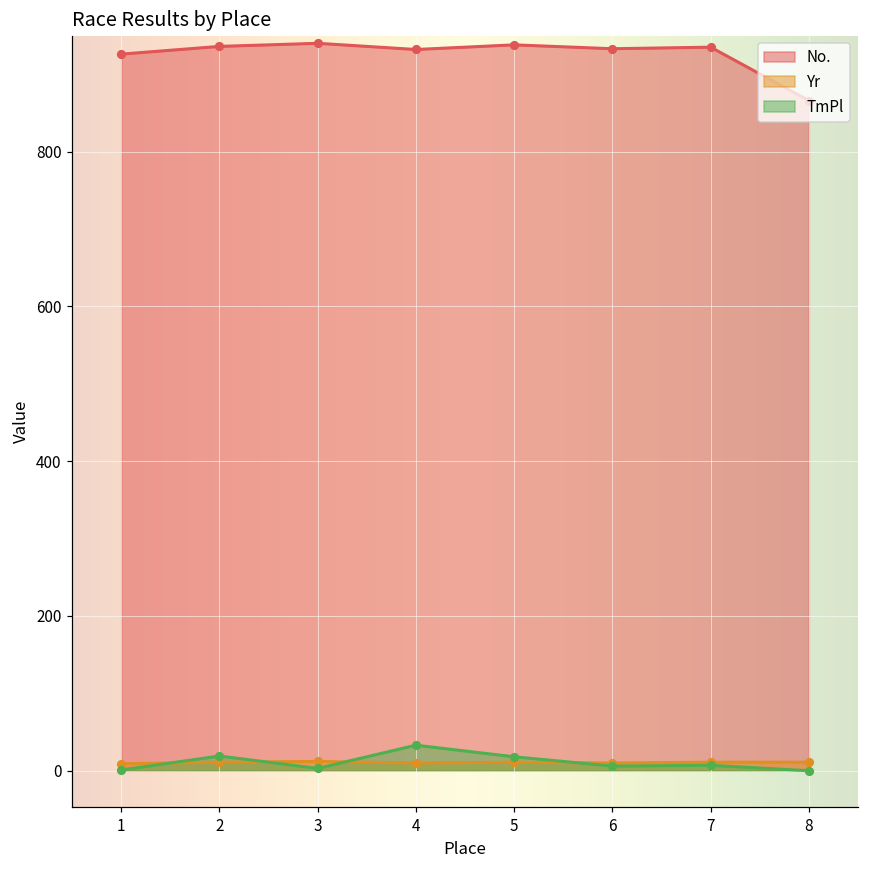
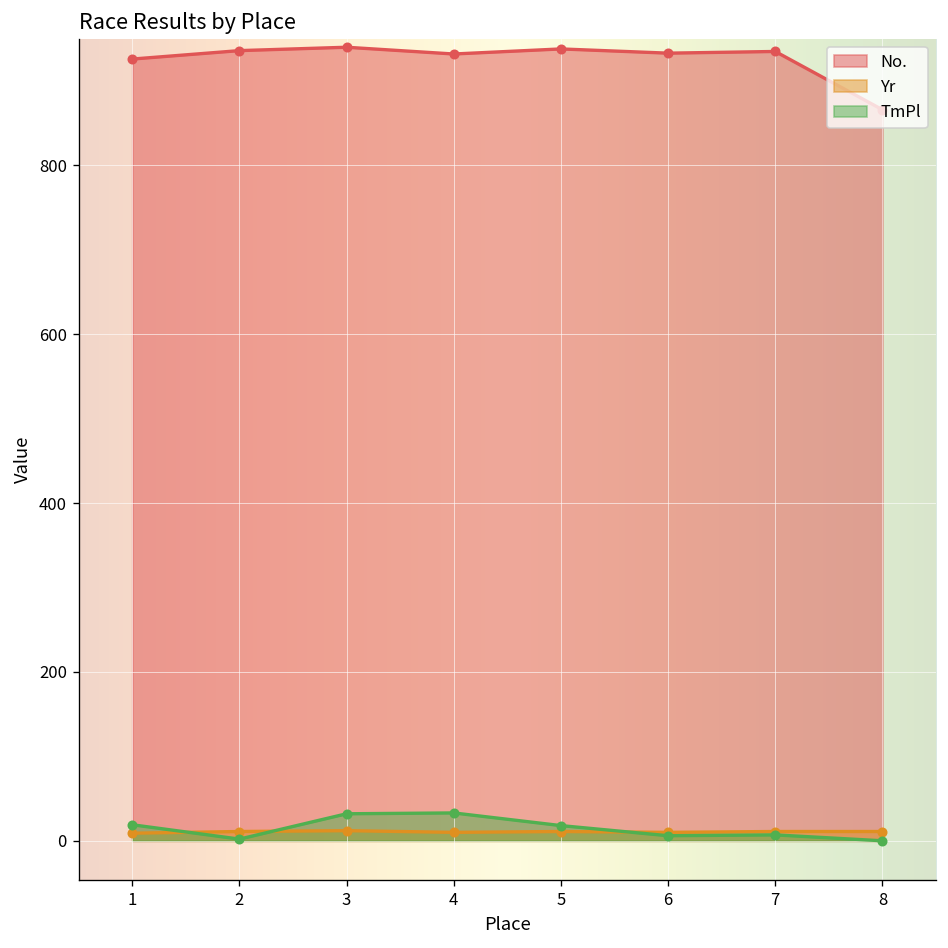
  {
    "TmPl": {
-     "1": 0,
-     "2": 20,
-     "3": 0,
+     "1": 20,
+     "2": 0,
+     "3": 30,
      "4": 30,
      "5": 20,
      "6": 10,
      "7": 10,
      "8": 0
    }
  }
